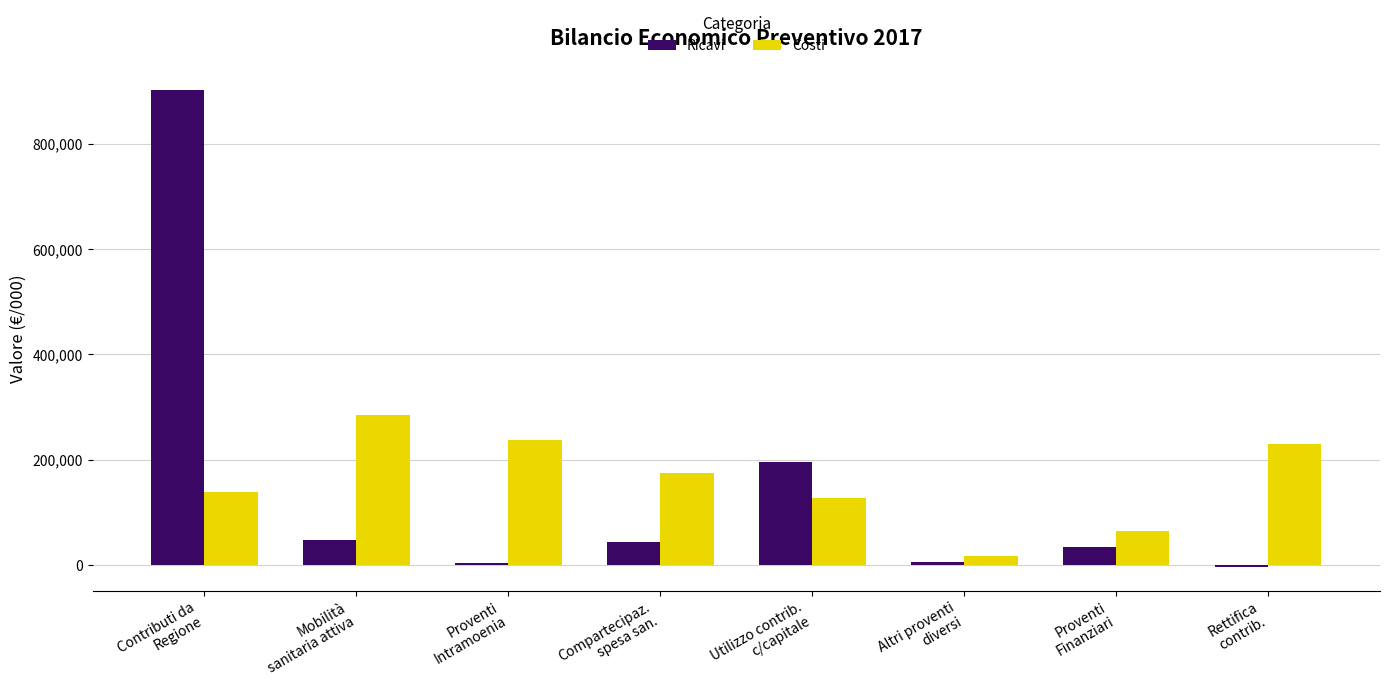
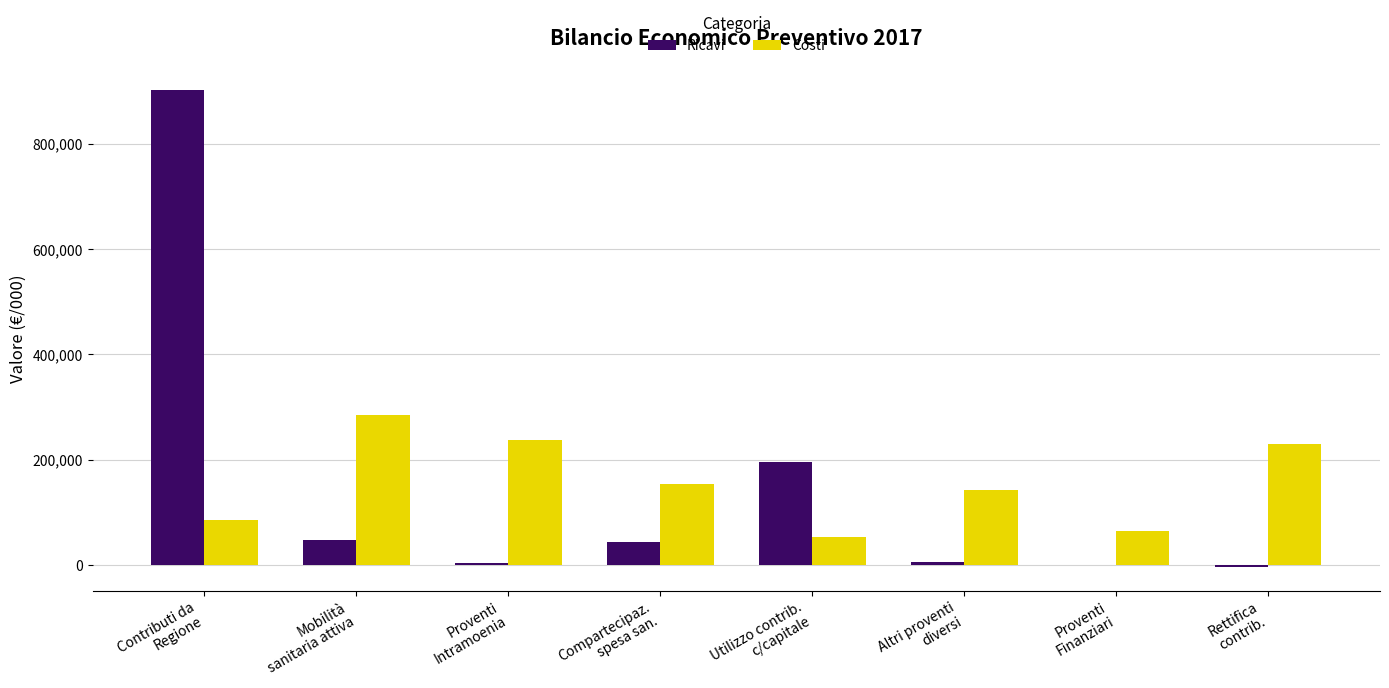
  {
    "Ricavi": {
      "Contributi da Regione": "900,000",
      "Mobilità sanitaria attiva": "50,000",
      "Compartecipaz. spesa san.": "40,000",
      "Utilizzo contrib. c/capitale": "200,000",
      "Altri proventi diversi": "10,000",
-     "Proventi Finanziari": "30,000"
+     "Proventi Finanziari": "0"
    },
    "Costi": {
-     "Contributi da Regione": "140,000",
+     "Contributi da Regione": "80,000",
      "Mobilità sanitaria attiva": "280,000",
      "Proventi Intramoenia": "240,000",
-     "Compartecipaz. spesa san.": "170,000",
-     "Utilizzo contrib. c/capitale": "130,000",
-     "Altri proventi diversi": "20,000",
+     "Compartecipaz. spesa san.": "150,000",
+     "Utilizzo contrib. c/capitale": "50,000",
+     "Altri proventi diversi": "140,000",
      "Proventi Finanziari": "60,000",
      "Rettifica contrib.": "230,000"
    }
  }
